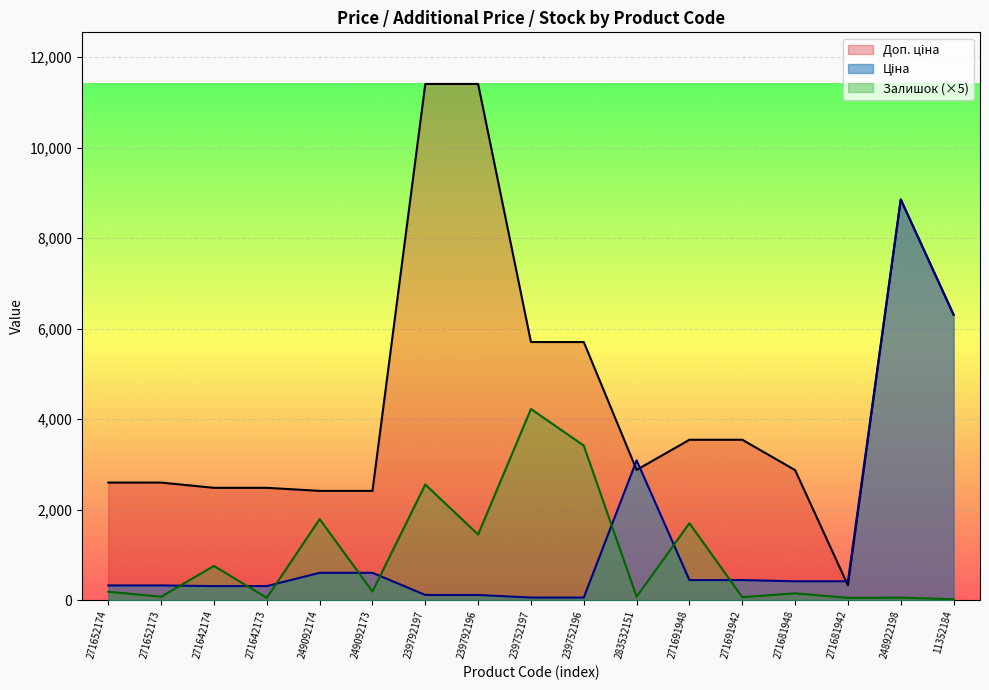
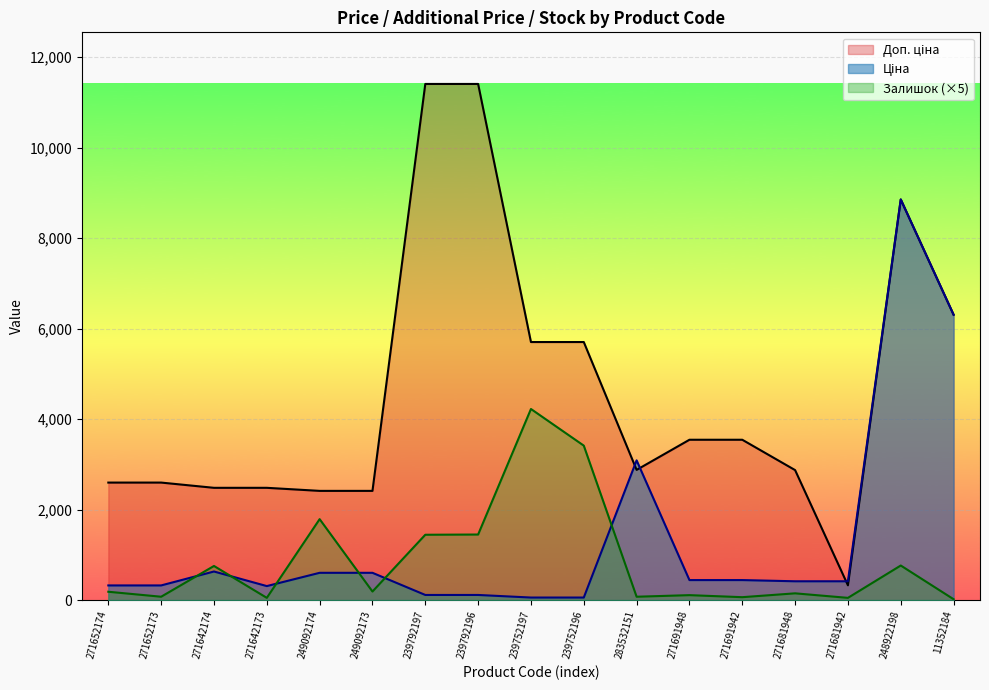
  {
    "Доп. ціна": {
      "271652174": "2,600",
      "271652173": "2,600",
      "271642174": "2,500",
      "271642173": "2,500",
      "249092174": "2,400",
      "249092173": "2,400",
      "239792197": "11,400",
      "239792196": "11,400",
      "239752197": "5,700",
      "239752196": "5,700",
      "283532151": "2,900",
      "271691948": "3,500",
      "271691942": "3,500",
      "271681948": "2,900",
      "271681942": "300"
    },
    "Ціна": {
      "271652174": "300",
      "271652173": "300",
-     "271642174": "300",
+     "271642174": "600",
      "271642173": "300",
      "249092174": "600",
      "249092173": "600",
      "239792197": "100",
      "239792196": "100",
      "239752197": "100",
      "239752196": "100",
      "283532151": "3,100",
      "271691948": "400",
      "271691942": "400",
      "271681948": "400",
      "271681942": "400"
    },
    "Залишок (×5)": {
      "271652174": "200",
      "271652173": "100",
      "271642174": "800",
      "271642173": "100",
      "249092174": "1,800",
      "249092173": "200",
-     "239792197": "2,600",
+     "239792197": "1,400",
      "239792196": "1,500",
      "239752197": "4,200",
      "239752196": "3,400",
      "283532151": "100",
-     "271691948": "1,700",
+     "271691948": "100",
      "271691942": "100",
      "271681948": "200",
      "271681942": "100",
-     "248922198": "100",
+     "248922198": "800",
      "11352184": "0"
    }
  }
